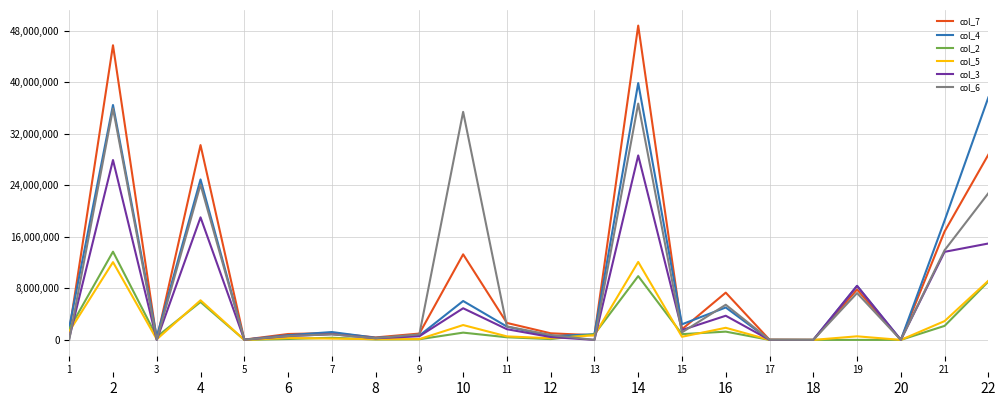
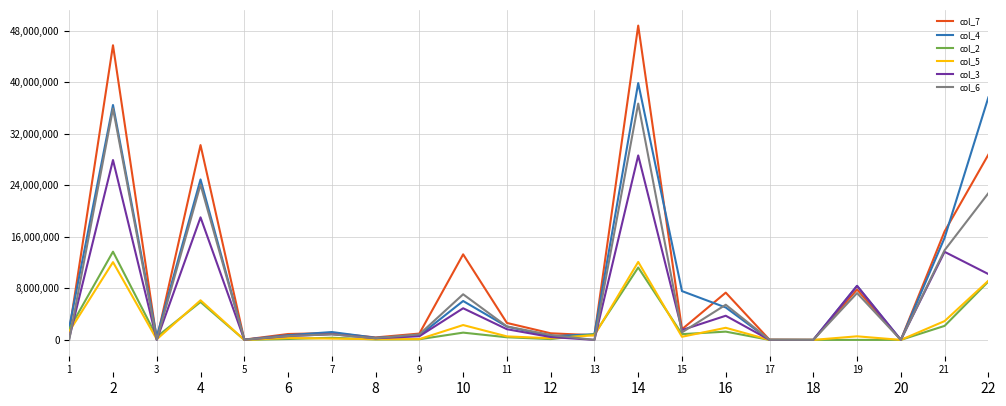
  {
    "col_7": {
      "2": "46,000,000",
      "4": "30,000,000",
      "10": "13,000,000",
      "11": "3,000,000",
      "14": "49,000,000",
      "16": "7,000,000",
      "19": "8,000,000",
      "21": "17,000,000",
      "22": "29,000,000"
    },
    "col_4": {
      "2": "36,000,000",
      "4": "25,000,000",
      "10": "6,000,000",
      "14": "40,000,000",
-     "15": "2,000,000",
+     "15": "8,000,000",
      "16": "5,000,000",
-     "21": "19,000,000",
+     "21": "16,000,000",
      "22": "38,000,000"
    },
    "col_2": {
      "2": "14,000,000",
      "10": "1,000,000",
-     "14": "10,000,000",
+     "14": "11,000,000",
      "16": "1,000,000",
      "19": "0",
      "21": "2,000,000"
    },
    "col_5": {
      "2": "12,000,000",
      "10": "2,000,000",
      "14": "12,000,000",
      "15": "0",
      "16": "2,000,000",
      "19": "1,000,000",
      "21": "3,000,000"
    },
    "col_3": {
      "2": "28,000,000",
      "4": "19,000,000",
      "10": "5,000,000",
      "11": "2,000,000",
      "14": "29,000,000",
      "16": "4,000,000",
-     "22": "15,000,000"
+     "22": "10,000,000"
    },
    "col_6": {
      "2": "36,000,000",
      "4": "24,000,000",
-     "10": "35,000,000",
+     "10": "7,000,000",
      "14": "37,000,000",
      "16": "5,000,000",
      "19": "7,000,000",
      "22": "23,000,000"
    }
  }
